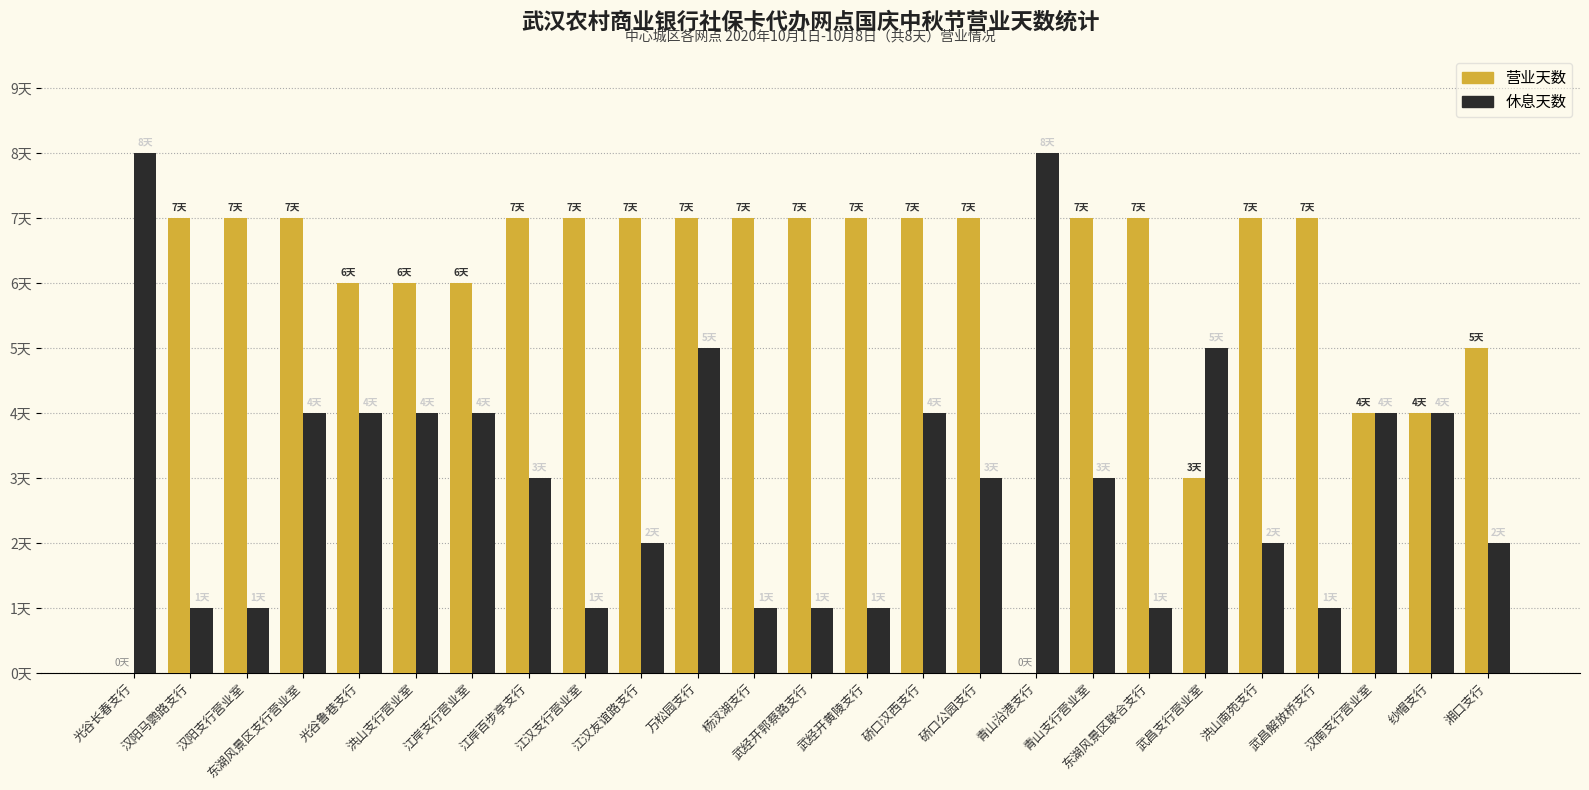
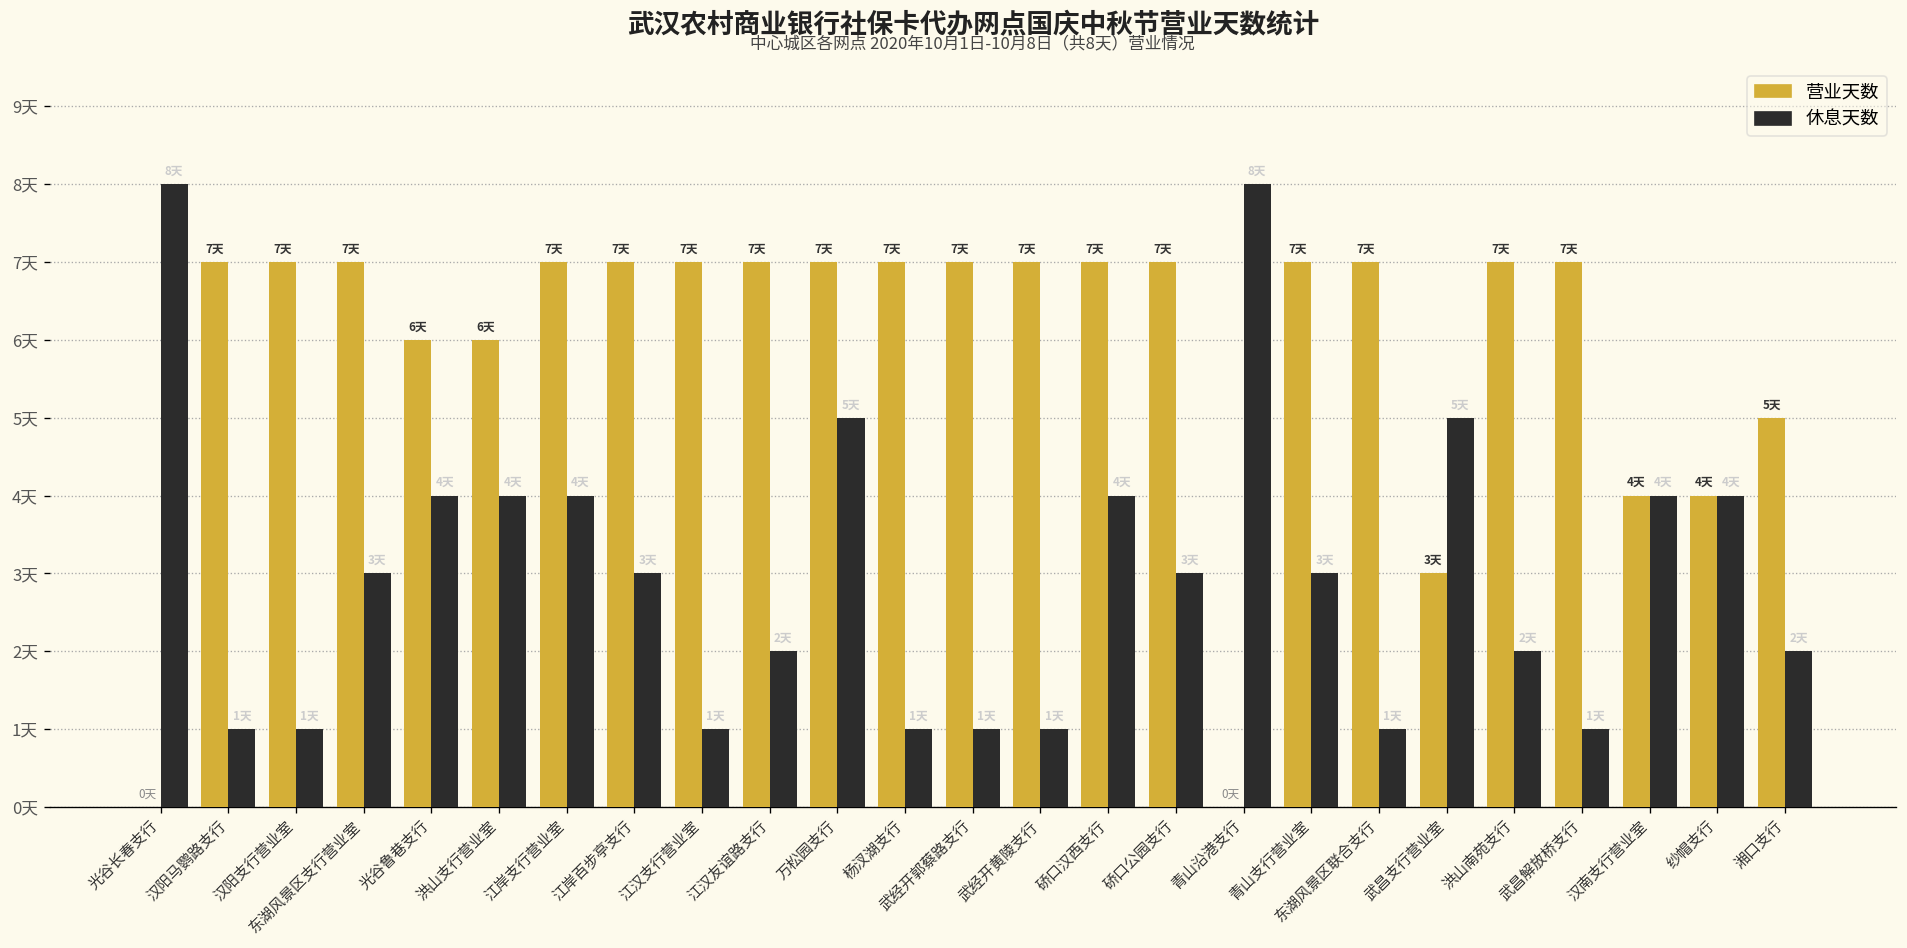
  {
    "营业天数": {
      "光谷长春支行": "0天",
      "汉阳马鹦路支行": "7天",
      "汉阳支行营业室": "7天",
      "东湖风景区支行营业室": "7天",
      "光谷鲁巷支行": "6天",
      "洪山支行营业室": "6天",
-     "江岸支行营业室": "6天",
+     "江岸支行营业室": "7天",
      "江岸百步亭支行": "7天",
      "江汉支行营业室": "7天",
      "江汉友谊路支行": "7天",
      "万松园支行": "7天",
      "杨汊湖支行": "7天",
      "武经开郭蔡路支行": "7天",
      "武经开黄陵支行": "7天",
      "硚口汉西支行": "7天",
      "硚口公园支行": "7天",
      "青山沿港支行": "0天",
      "青山支行营业室": "7天",
      "东湖风景区联合支行": "7天",
      "武昌支行营业室": "3天",
      "洪山南苑支行": "7天",
      "武昌解放桥支行": "7天",
      "汉南支行营业室": "4天",
      "纱帽支行": "4天",
      "湘口支行": "5天"
    },
    "休息天数": {
      "汉阳马鹦路支行": "1天",
      "汉阳支行营业室": "1天",
-     "东湖风景区支行营业室": "4天",
+     "东湖风景区支行营业室": "3天",
      "光谷鲁巷支行": "4天",
      "江岸支行营业室": "4天",
      "江汉支行营业室": "1天",
      "江汉友谊路支行": "2天",
      "杨汊湖支行": "1天",
      "武经开郭蔡路支行": "1天",
      "武经开黄陵支行": "1天",
      "青山沿港支行": "8天",
      "东湖风景区联合支行": "1天",
      "洪山南苑支行": "2天",
      "武昌解放桥支行": "1天",
      "纱帽支行": "4天",
      "湘口支行": "2天"
    }
  }
